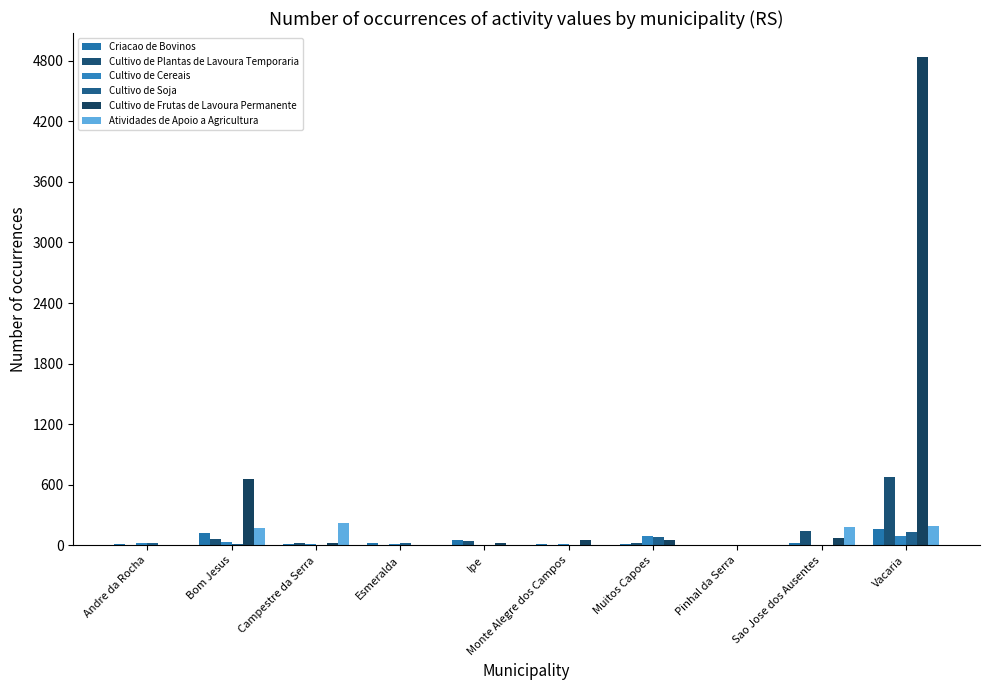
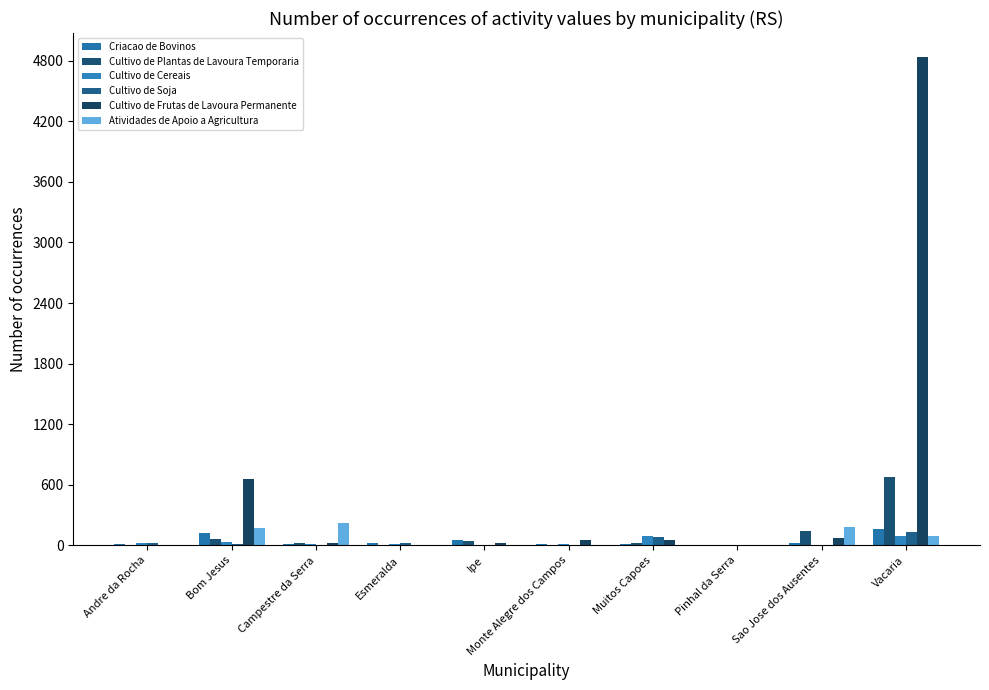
  {
    "Atividades de Apoio a Agricultura": {
      "Bom Jesus": 170,
      "Campestre da Serra": 230,
      "Esmeralda": 0,
      "Monte Alegre dos Campos": 0,
      "Pinhal da Serra": 0,
      "Sao Jose dos Ausentes": 180,
-     "Vacaria": 190
+     "Vacaria": 100
    }
  }
